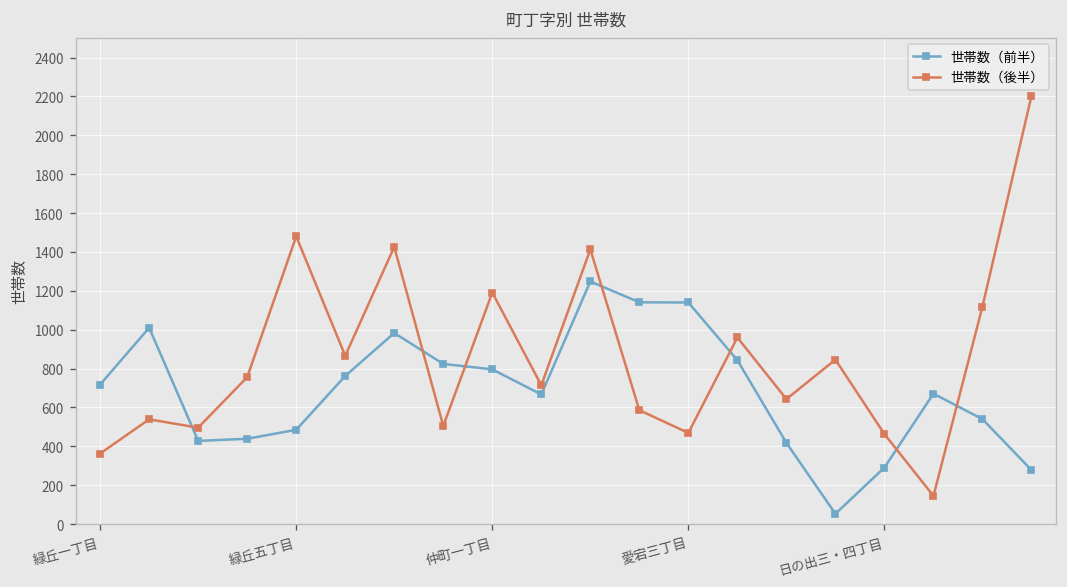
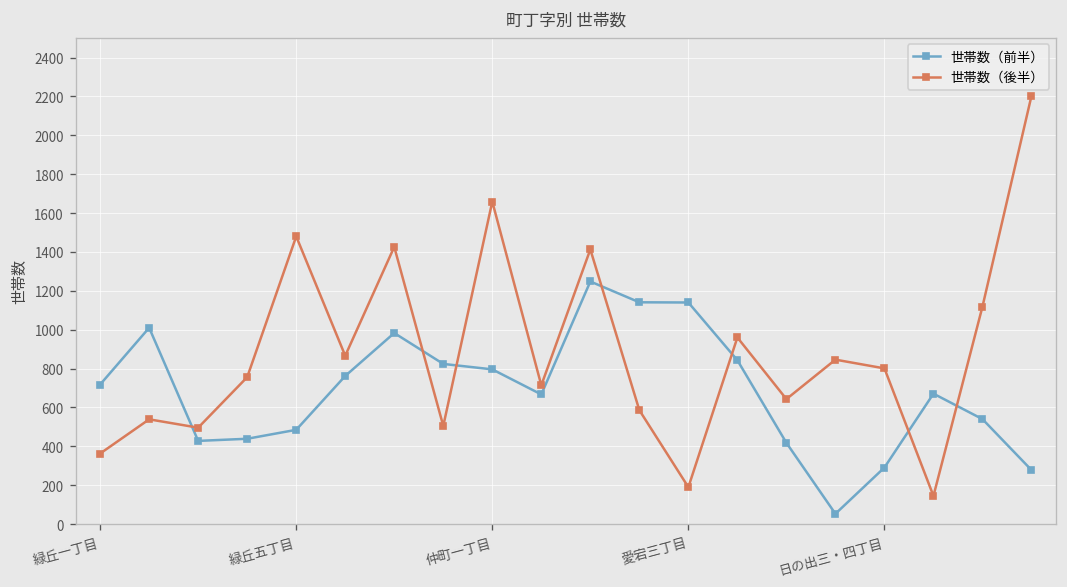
  {
    "世帯数（前半）": {
      "緑丘一丁目": 720,
      "緑丘五丁目": 490,
      "仲町一丁目": 800,
      "愛宕三丁目": 1140,
      "日の出三・四丁目": 290
    },
    "世帯数（後半）": {
      "緑丘一丁目": 360,
      "緑丘五丁目": 1480,
-     "仲町一丁目": 1190,
-     "愛宕三丁目": 470,
-     "日の出三・四丁目": 460
+     "仲町一丁目": 1660,
+     "愛宕三丁目": 190,
+     "日の出三・四丁目": 800
    }
  }
